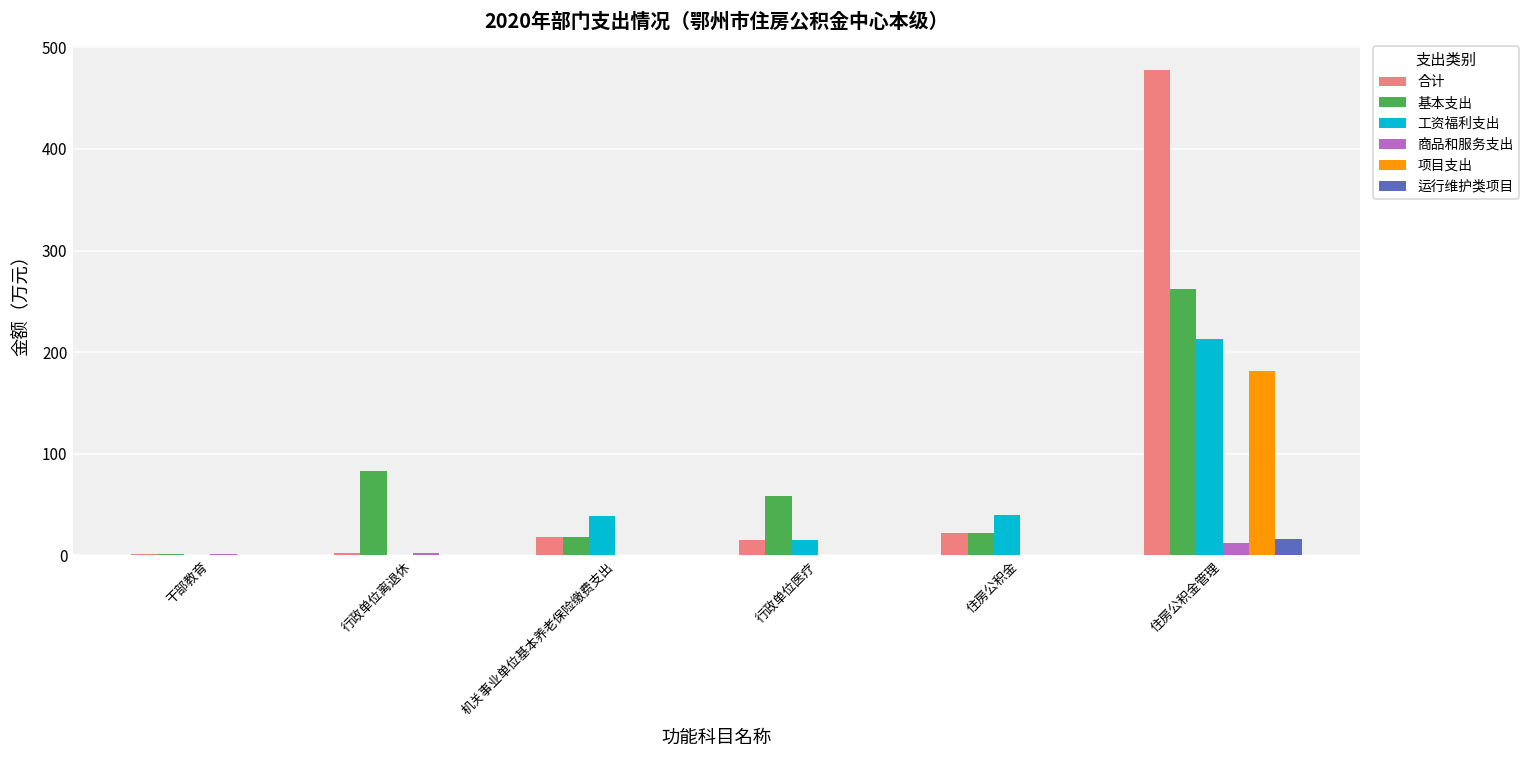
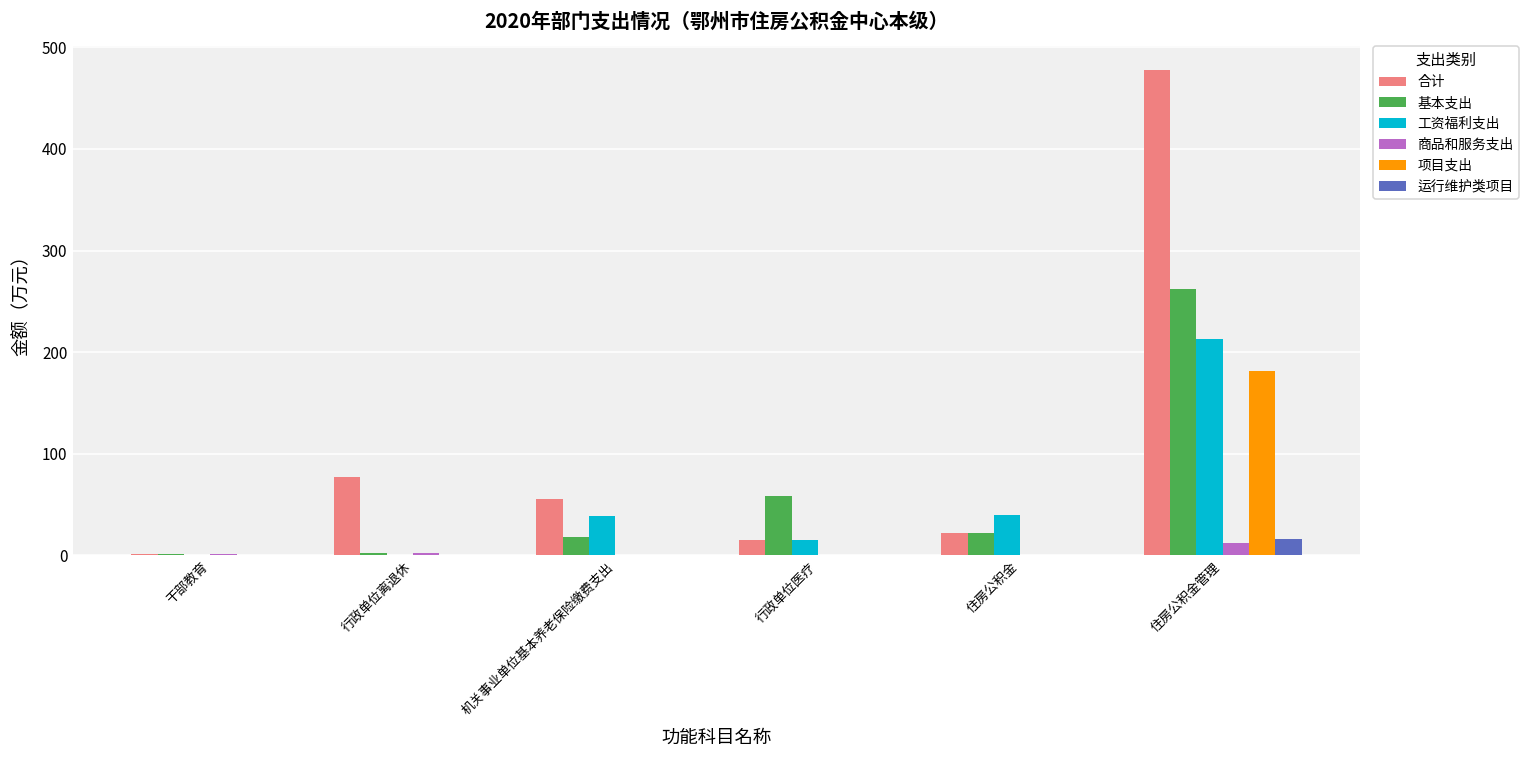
  {
    "合计": {
-     "行政单位离退休": 0,
-     "机关事业单位基本养老保险缴费支出": 20,
+     "行政单位离退休": 80,
+     "机关事业单位基本养老保险缴费支出": 60,
      "行政单位医疗": 20,
      "住房公积金": 20,
      "住房公积金管理": 480
    },
    "基本支出": {
-     "行政单位离退休": 80,
+     "行政单位离退休": 0,
      "机关事业单位基本养老保险缴费支出": 20,
      "行政单位医疗": 60,
      "住房公积金": 20,
      "住房公积金管理": 260
    },
    "工资福利支出": {
      "干部教育": 0,
      "行政单位离退休": 0,
      "机关事业单位基本养老保险缴费支出": 40,
      "行政单位医疗": 20,
      "住房公积金": 40,
      "住房公积金管理": 210
    },
    "商品和服务支出": {
      "机关事业单位基本养老保险缴费支出": 0,
      "行政单位医疗": 0,
      "住房公积金": 0,
      "住房公积金管理": 10
    },
    "项目支出": {
      "干部教育": 0,
      "行政单位离退休": 0,
      "机关事业单位基本养老保险缴费支出": 0,
      "行政单位医疗": 0,
      "住房公积金": 0,
      "住房公积金管理": 180
    },
    "运行维护类项目": {
      "干部教育": 0,
      "行政单位离退休": 0,
      "机关事业单位基本养老保险缴费支出": 0,
      "行政单位医疗": 0,
      "住房公积金": 0,
      "住房公积金管理": 20
    }
  }
